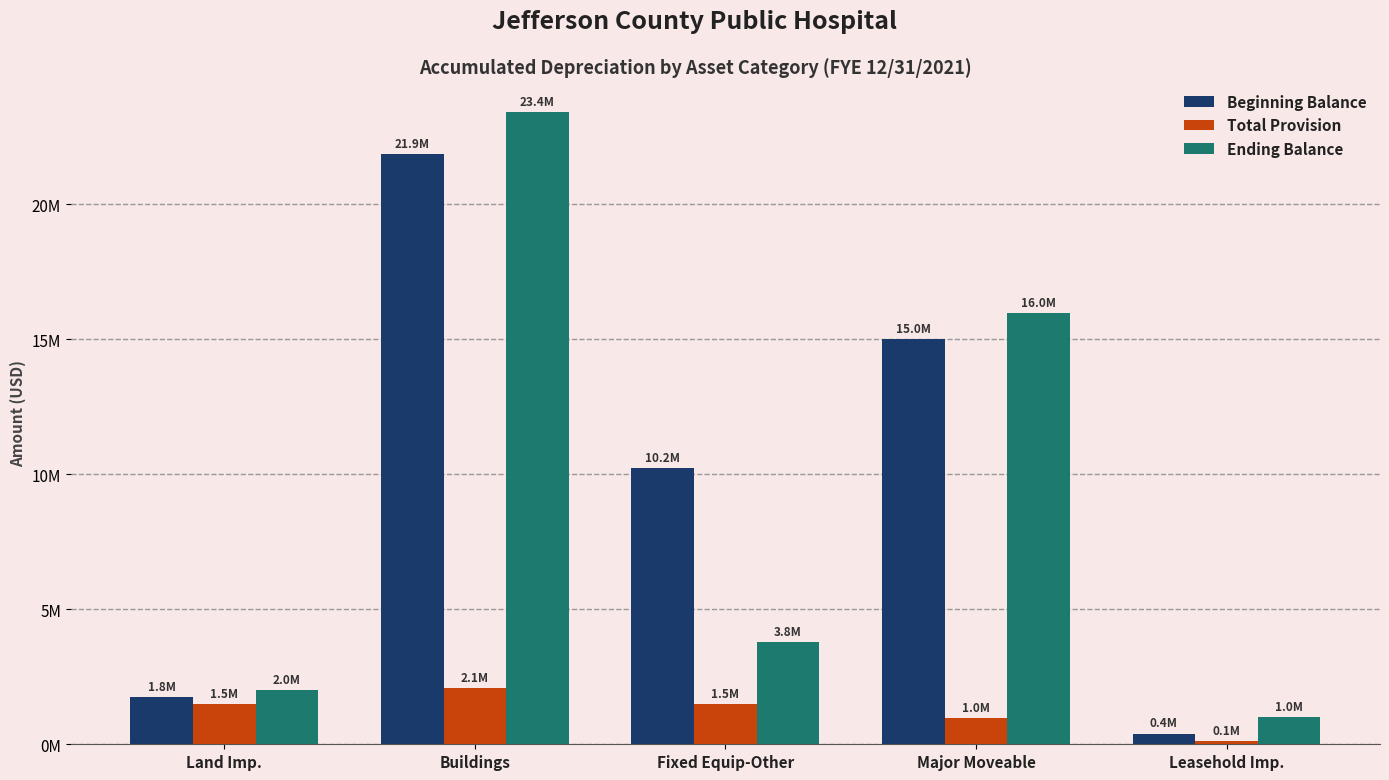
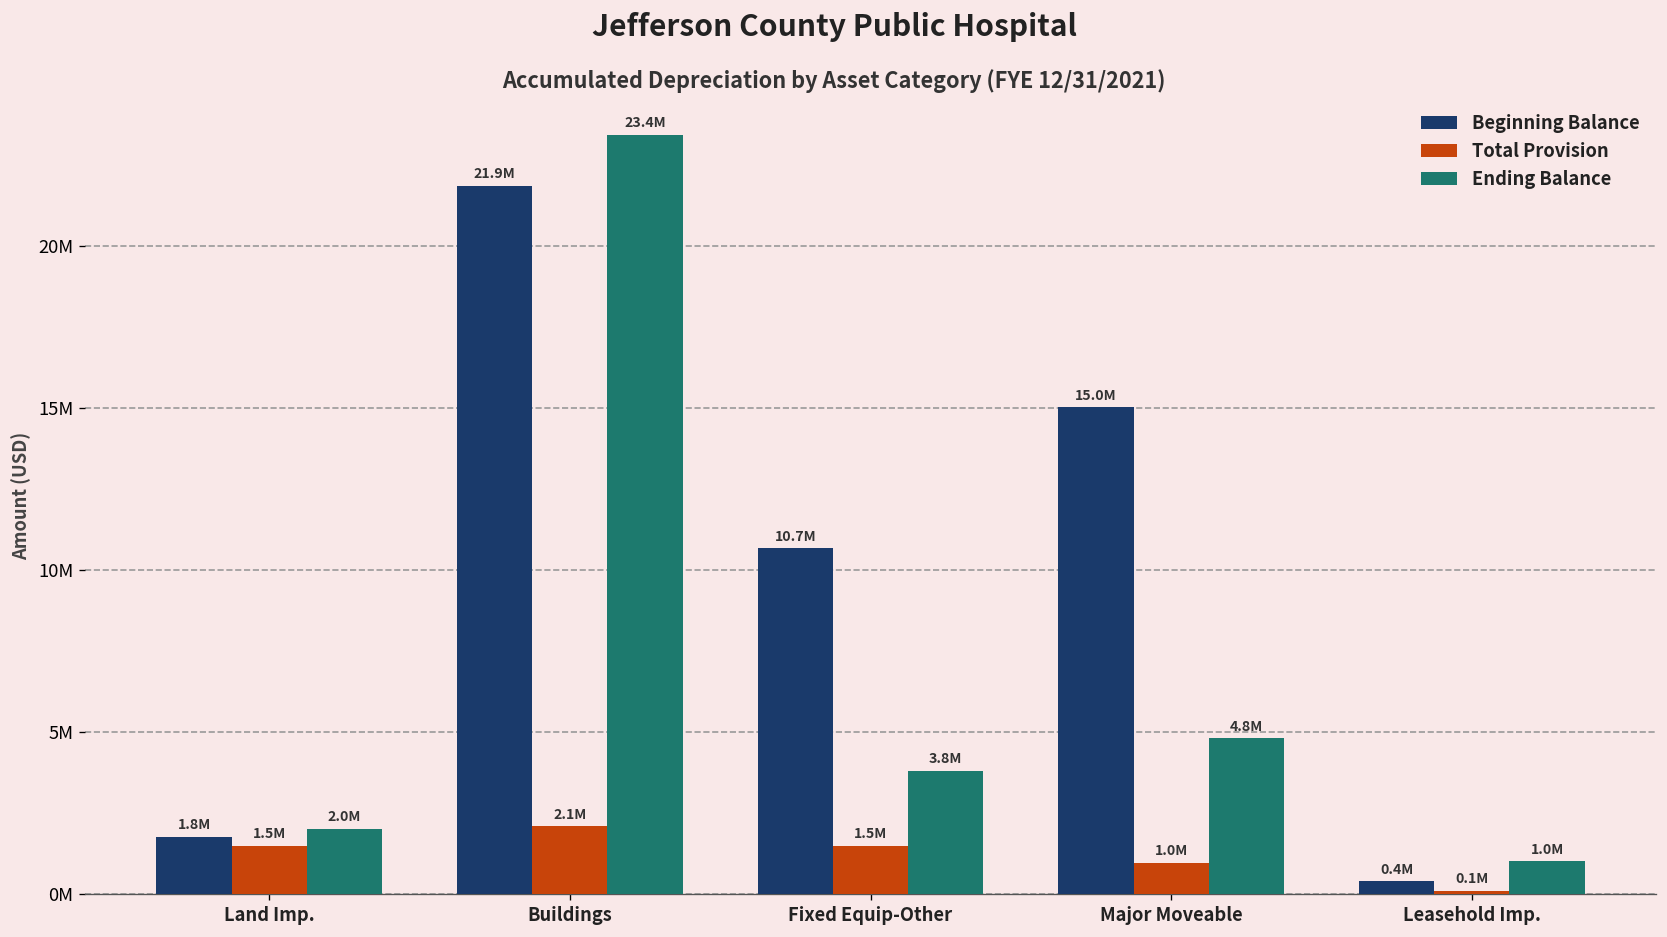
  {
    "Beginning Balance": {
      "Land Imp.": "1.8M",
      "Buildings": "21.9M",
-     "Fixed Equip-Other": "10.2M",
+     "Fixed Equip-Other": "10.7M",
      "Major Moveable": "15.0M",
      "Leasehold Imp.": "0.4M"
    },
    "Total Provision": {
      "Land Imp.": "1.5M",
      "Buildings": "2.1M",
      "Fixed Equip-Other": "1.5M",
      "Major Moveable": "1.0M",
      "Leasehold Imp.": "0.1M"
    },
    "Ending Balance": {
      "Land Imp.": "2.0M",
      "Buildings": "23.4M",
      "Fixed Equip-Other": "3.8M",
-     "Major Moveable": "16.0M",
+     "Major Moveable": "4.8M",
      "Leasehold Imp.": "1.0M"
    }
  }
